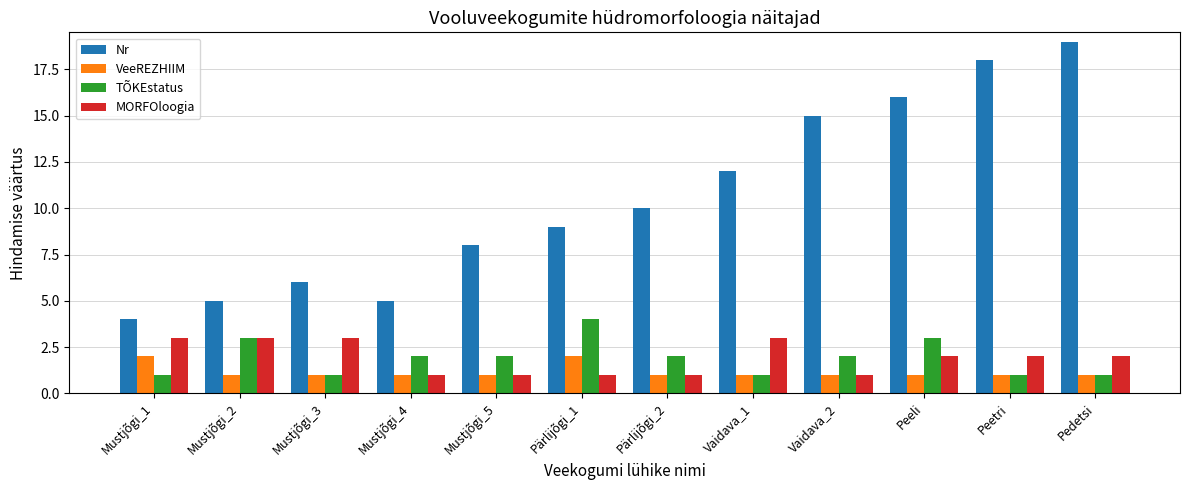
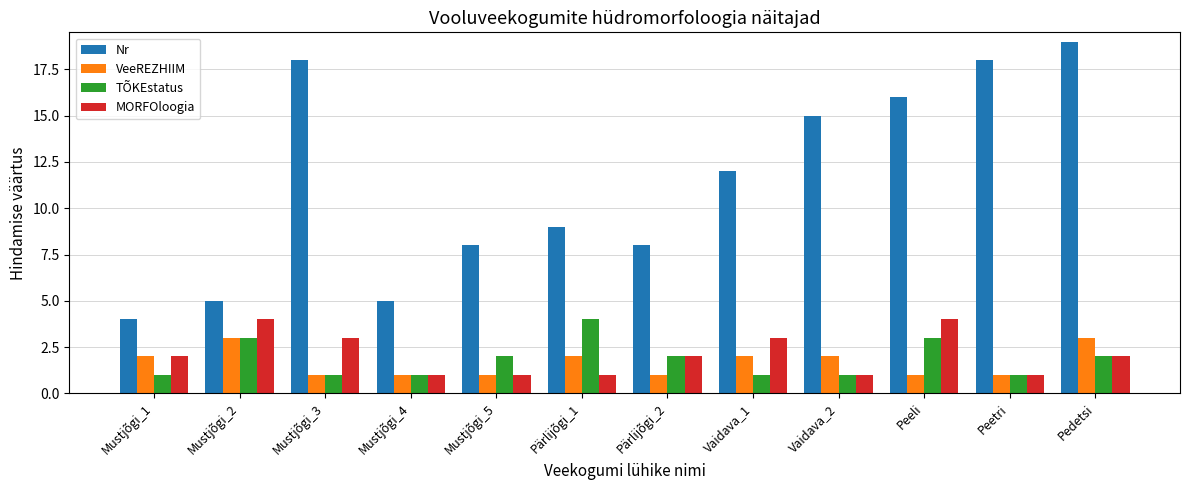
  {
    "Nr": {
      "Mustjõgi_1": 4,
      "Mustjõgi_2": 5,
-     "Mustjõgi_3": 6,
+     "Mustjõgi_3": 18,
      "Mustjõgi_4": 5,
      "Mustjõgi_5": 8,
      "Pärlijõgi_1": 9,
-     "Pärlijõgi_2": 10,
+     "Pärlijõgi_2": 8,
      "Vaidava_1": 12,
      "Vaidava_2": 15,
      "Peeli": 16,
      "Peetri": 18,
      "Pedetsi": 19
    },
    "VeeREZHIIM": {
      "Mustjõgi_1": 2,
-     "Mustjõgi_2": 1,
+     "Mustjõgi_2": 3,
      "Mustjõgi_3": 1,
      "Mustjõgi_4": 1,
      "Mustjõgi_5": 1,
      "Pärlijõgi_1": 2,
      "Pärlijõgi_2": 1,
-     "Vaidava_1": 1,
-     "Vaidava_2": 1,
+     "Vaidava_1": 2,
+     "Vaidava_2": 2,
      "Peeli": 1,
      "Peetri": 1,
-     "Pedetsi": 1
+     "Pedetsi": 3
    },
    "TÕKEstatus": {
      "Mustjõgi_1": 1,
      "Mustjõgi_2": 3,
      "Mustjõgi_3": 1,
-     "Mustjõgi_4": 2,
+     "Mustjõgi_4": 1,
      "Mustjõgi_5": 2,
      "Pärlijõgi_1": 4,
      "Pärlijõgi_2": 2,
      "Vaidava_1": 1,
-     "Vaidava_2": 2,
+     "Vaidava_2": 1,
      "Peeli": 3,
      "Peetri": 1,
-     "Pedetsi": 1
+     "Pedetsi": 2
    },
    "MORFOloogia": {
-     "Mustjõgi_1": 3,
-     "Mustjõgi_2": 3,
+     "Mustjõgi_1": 2,
+     "Mustjõgi_2": 4,
      "Mustjõgi_3": 3,
      "Mustjõgi_4": 1,
      "Mustjõgi_5": 1,
      "Pärlijõgi_1": 1,
-     "Pärlijõgi_2": 1,
+     "Pärlijõgi_2": 2,
      "Vaidava_1": 3,
      "Vaidava_2": 1,
-     "Peeli": 2,
-     "Peetri": 2,
+     "Peeli": 4,
+     "Peetri": 1,
      "Pedetsi": 2
    }
  }
